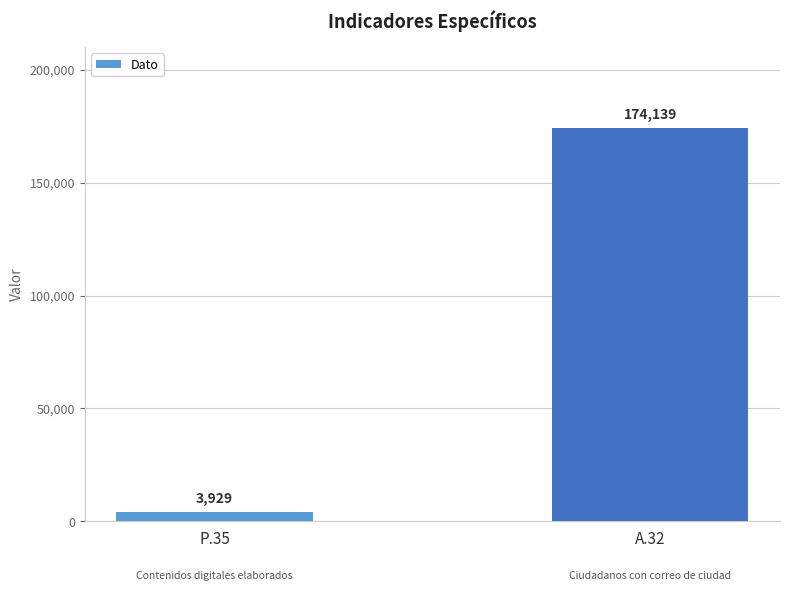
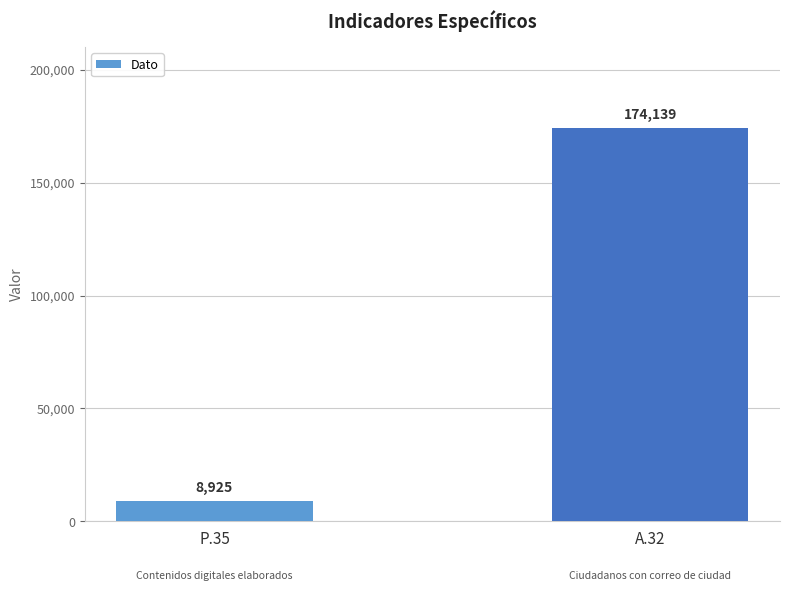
  {
-   "P.35": "3,929",
+   "P.35": "8,925",
    "A.32": "174,139"
  }
